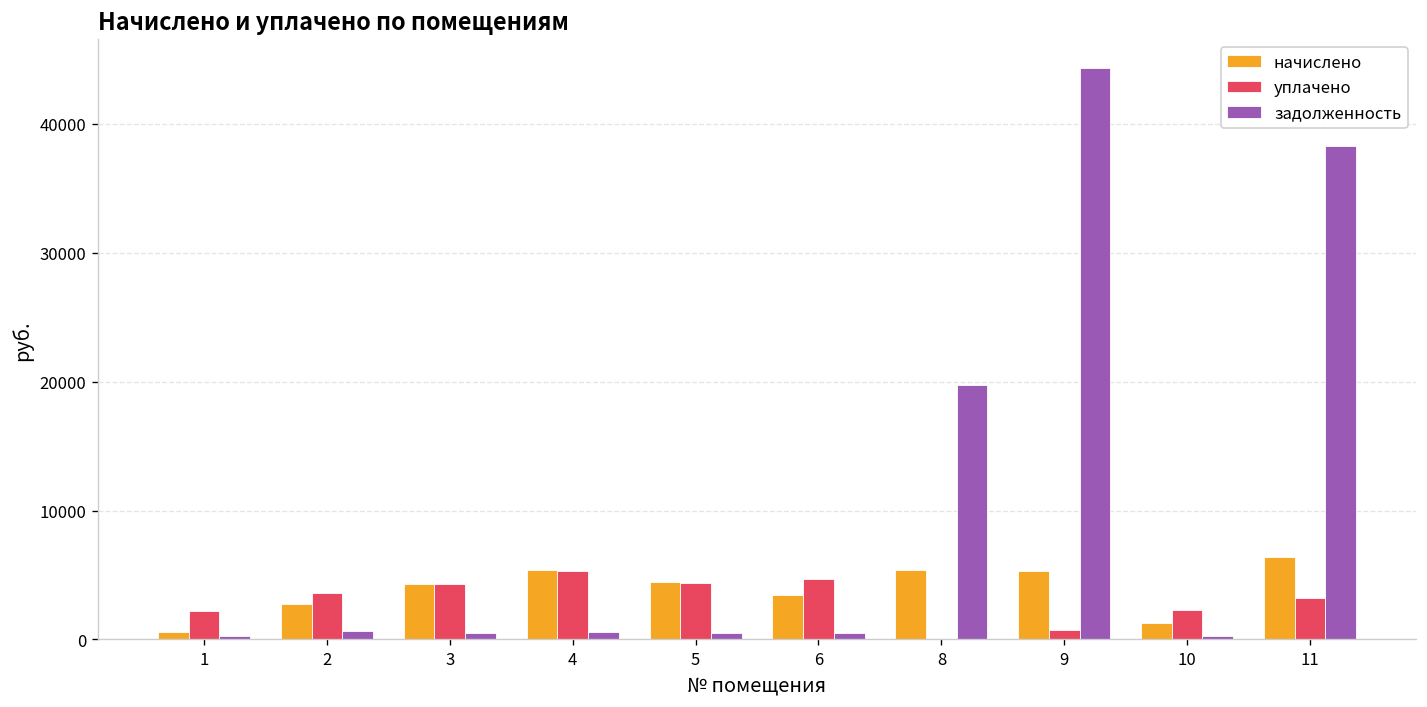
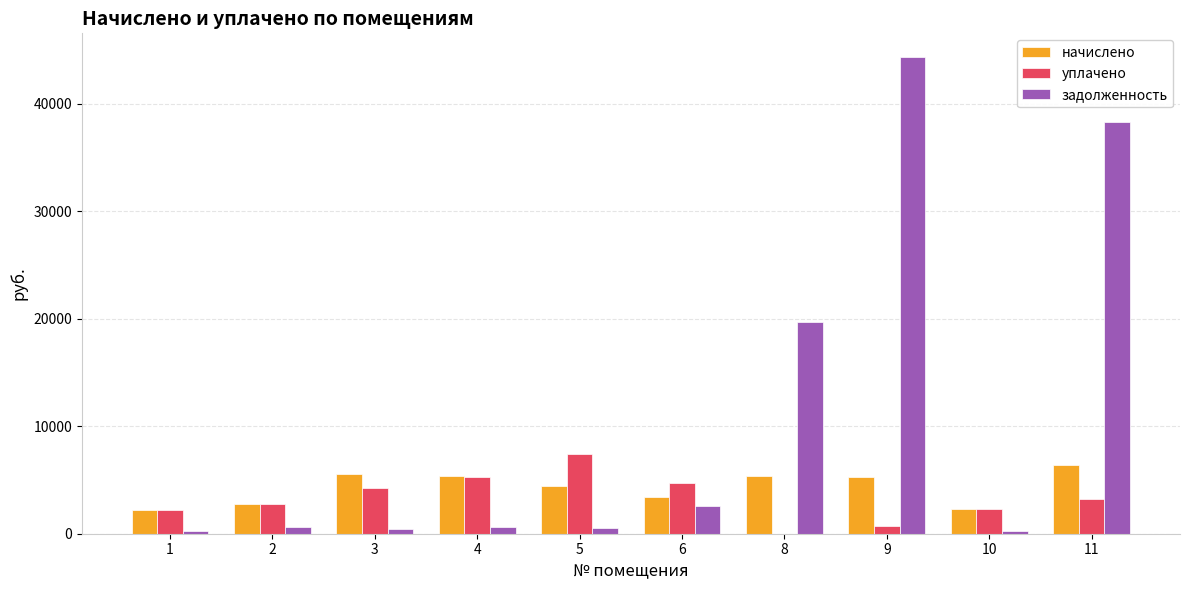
  {
    "начислено": {
-     "1": 600,
+     "1": 2300,
      "2": 2800,
-     "3": 4300,
+     "3": 5600,
      "4": 5400,
      "5": 4500,
      "6": 3500,
      "8": 5400,
      "9": 5300,
-     "10": 1300,
+     "10": 2300,
      "11": 6400
    },
    "уплачено": {
      "1": 2200,
-     "2": 3600,
+     "2": 2800,
      "3": 4300,
      "4": 5300,
-     "5": 4400,
+     "5": 7400,
      "6": 4700,
      "8": 0,
      "9": 800,
      "10": 2300,
      "11": 3200
    },
    "задолженность": {
      "1": 300,
      "2": 600,
      "3": 500,
      "4": 600,
      "5": 500,
-     "6": 500,
+     "6": 2600,
      "8": 19700,
      "9": 44400,
      "10": 300,
      "11": 38300
    }
  }
